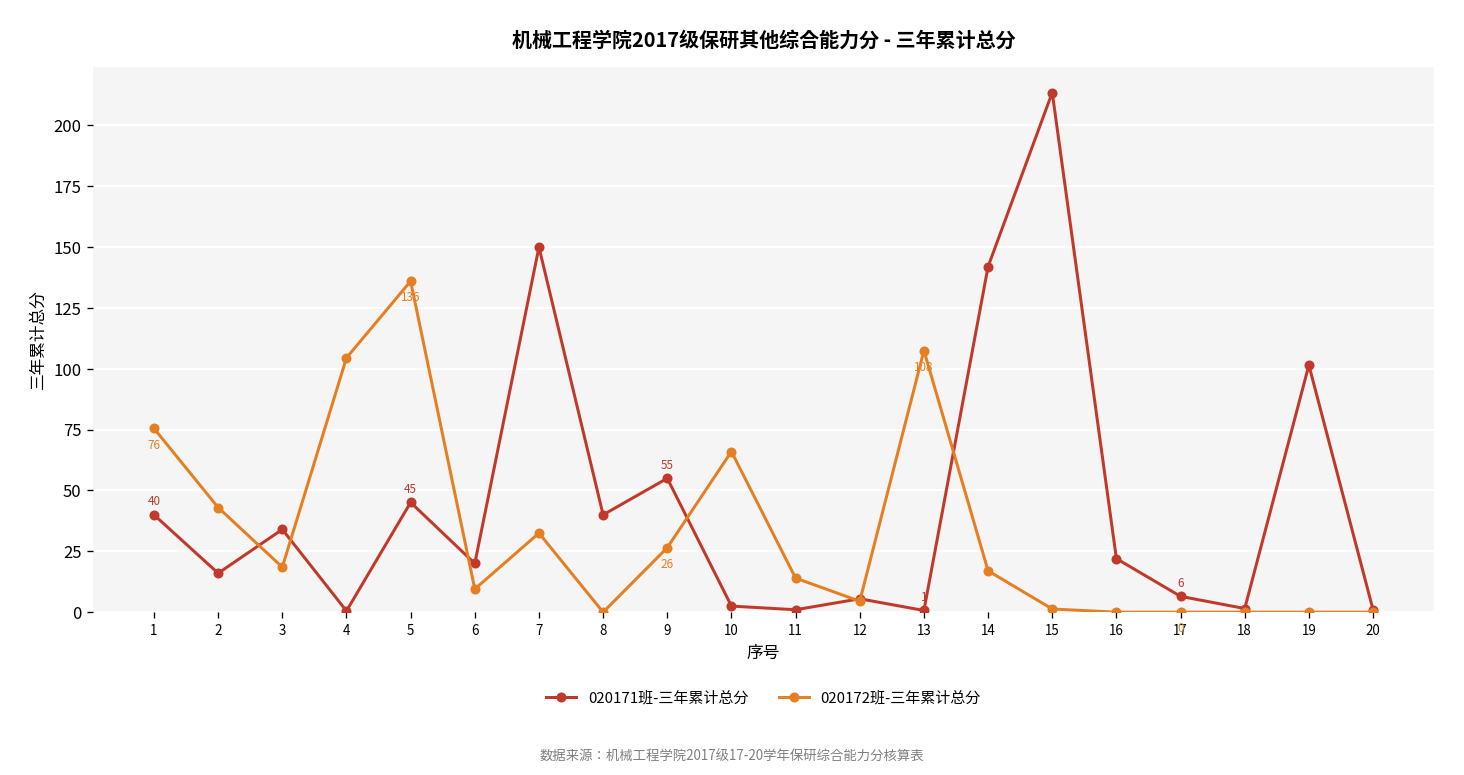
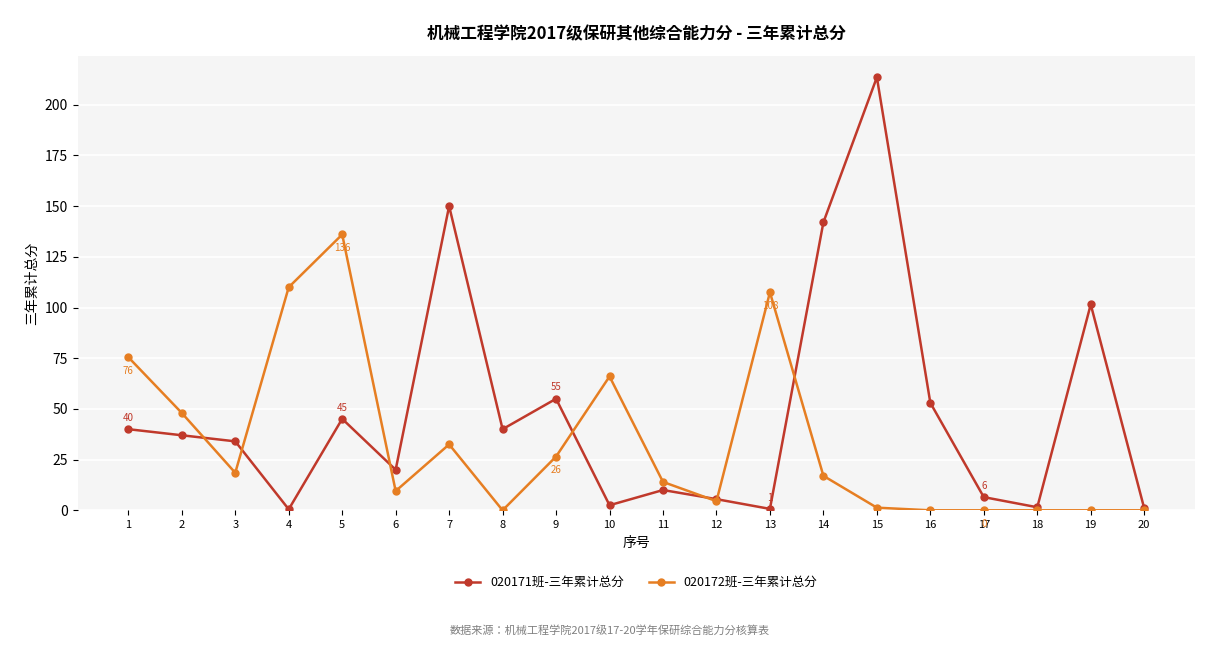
  {
    "020171班-三年累计总分": {
-     "2": 16,
+     "2": 37,
      "3": 34,
      "4": 1,
      "6": 20,
      "7": 150,
      "8": 40,
      "10": 3,
-     "11": 1,
+     "11": 10,
      "14": 142,
      "15": 214,
-     "16": 22,
+     "16": 53,
      "18": 2,
      "19": 102
    },
    "020172班-三年累计总分": {
-     "2": 43,
+     "2": 48,
      "3": 19,
-     "4": 105,
+     "4": 110,
      "6": 10,
      "7": 33,
      "8": 0,
      "10": 66,
      "11": 14,
      "14": 17,
      "15": 1,
      "16": 0,
      "18": 0,
      "19": 0
    }
  }
